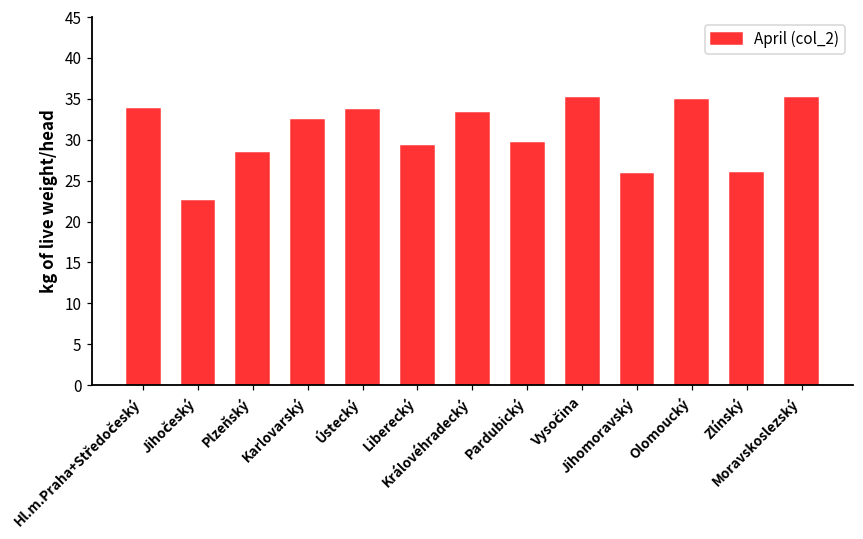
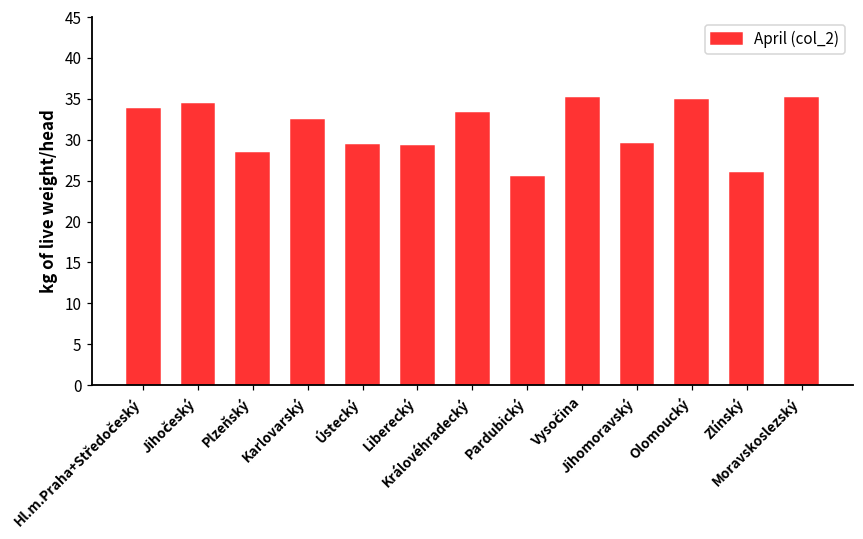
  {
    "Hl.m.Praha+Středočeský": 34,
-   "Jihočeský": 23,
+   "Jihočeský": 34,
    "Plzeňský": 28,
    "Karlovarský": 32,
-   "Ústecký": 34,
+   "Ústecký": 29,
    "Liberecký": 29,
    "Královéhradecký": 33,
-   "Pardubický": 30,
+   "Pardubický": 26,
    "Vysočina": 35,
-   "Jihomoravský": 26,
+   "Jihomoravský": 30,
    "Olomoucký": 35,
    "Zlínský": 26,
    "Moravskoslezský": 35
  }
